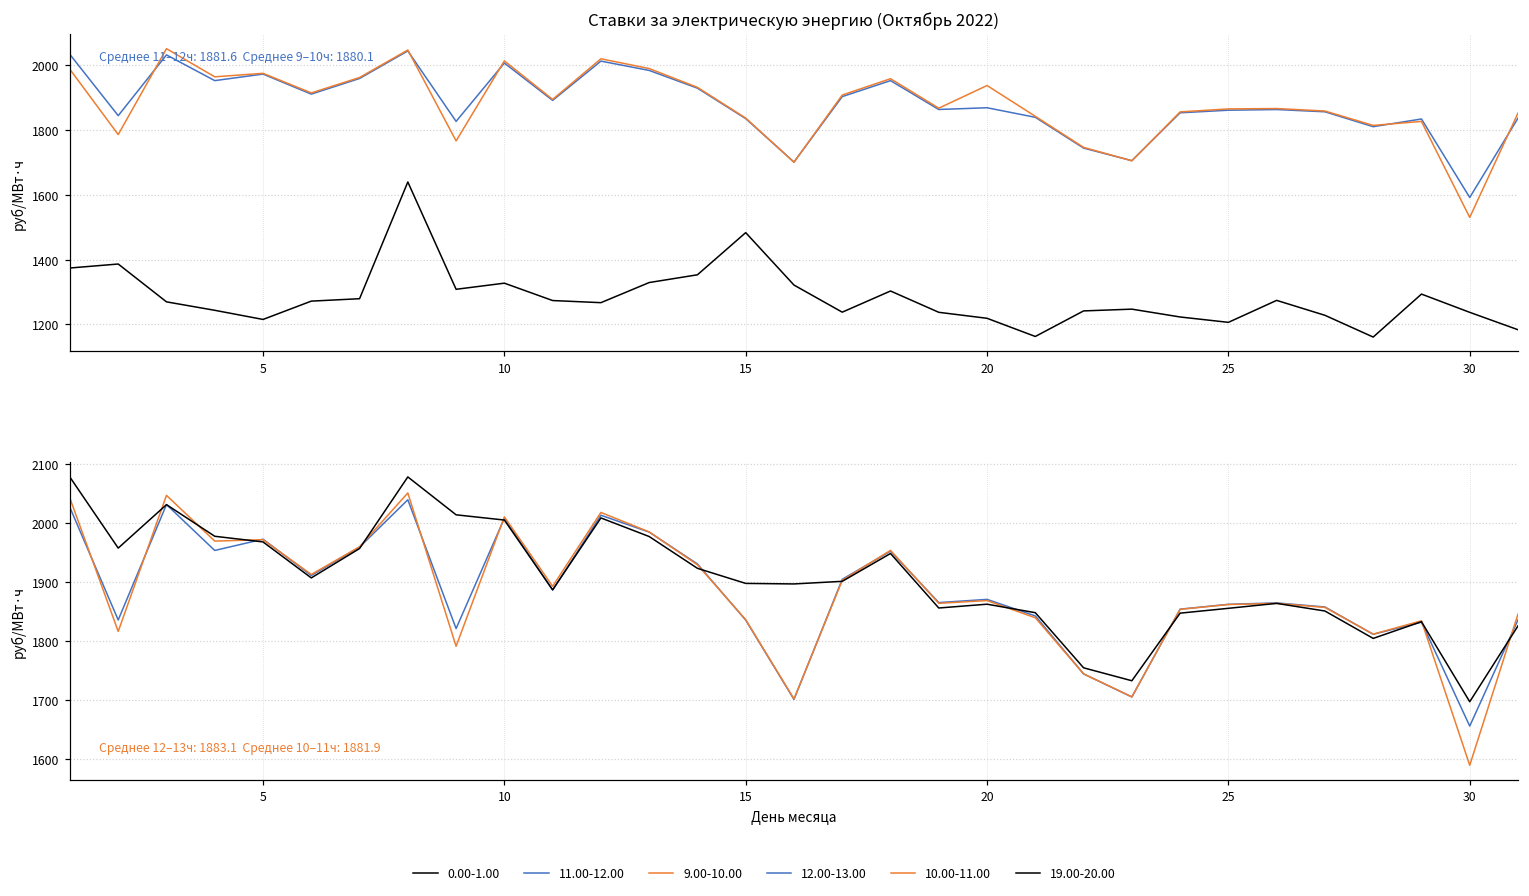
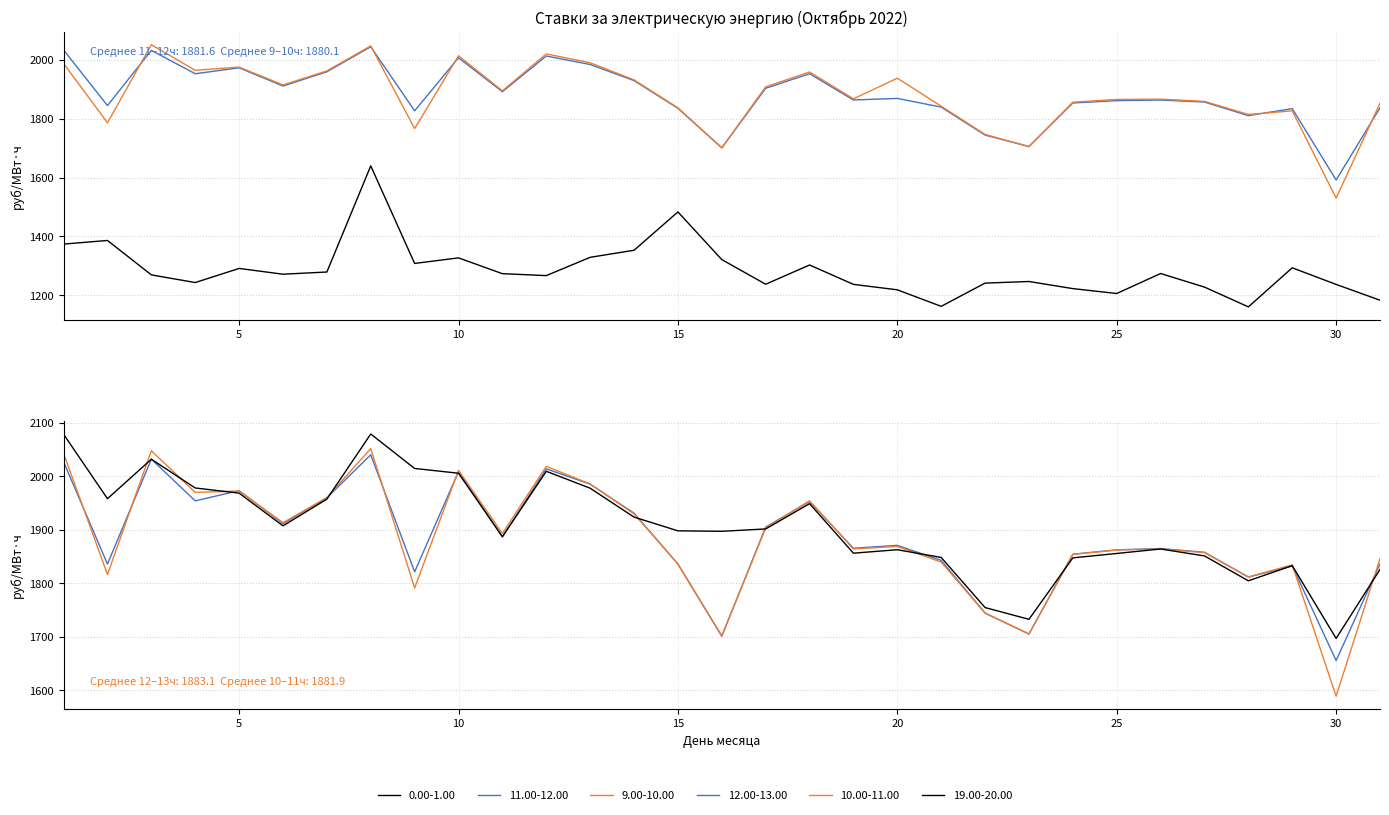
  {
    "Ставки за электрическую энергию (Октябрь 2022)": {
      "0.00-1.00": {
-       "5": 1210,
+       "5": 1290,
        "10": 1330,
        "15": 1480,
        "20": 1220,
        "25": 1210,
        "30": 1240
      },
      "11.00-12.00": {
        "20": 1870,
        "30": 1590
      },
      "9.00-10.00": {
        "20": 1940,
        "30": 1530
      }
    }
  }
